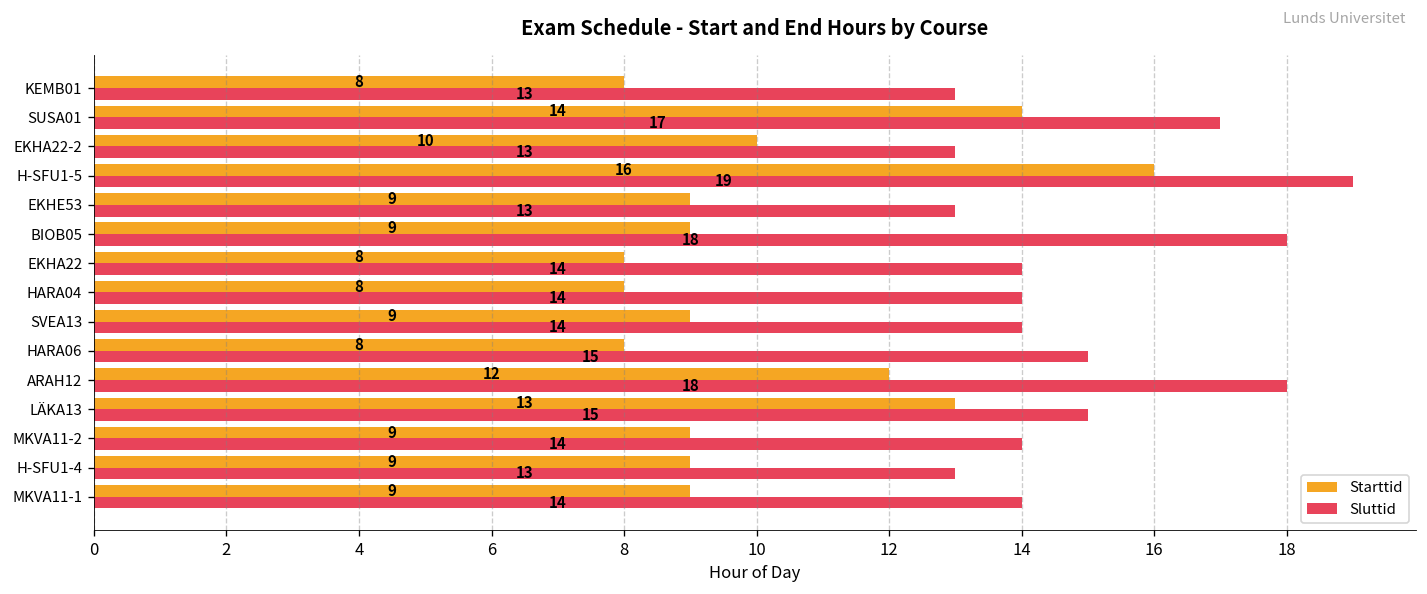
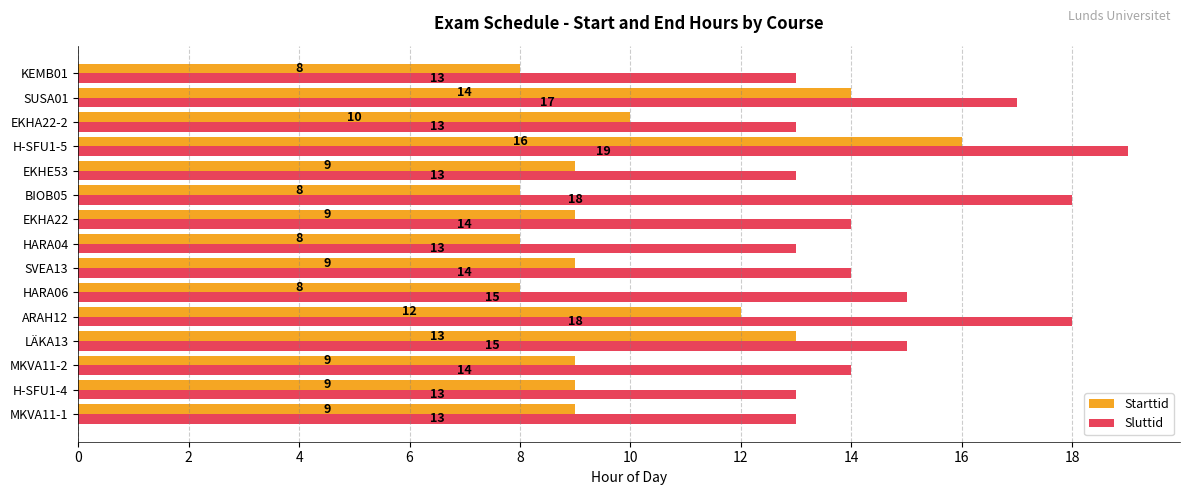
  {
    "Starttid": {
      "KEMB01": 8,
      "SUSA01": 14,
      "EKHA22-2": 10,
      "H-SFU1-5": 16,
      "EKHE53": 9,
-     "BIOB05": 9,
-     "EKHA22": 8,
+     "BIOB05": 8,
+     "EKHA22": 9,
      "HARA04": 8,
      "SVEA13": 9,
      "HARA06": 8,
      "ARAH12": 12,
      "LÄKA13": 13,
      "MKVA11-2": 9,
      "H-SFU1-4": 9,
      "MKVA11-1": 9
    },
    "Sluttid": {
      "KEMB01": 13,
      "SUSA01": 17,
      "EKHA22-2": 13,
      "H-SFU1-5": 19,
      "EKHE53": 13,
      "BIOB05": 18,
      "EKHA22": 14,
-     "HARA04": 14,
+     "HARA04": 13,
      "SVEA13": 14,
      "HARA06": 15,
      "ARAH12": 18,
      "LÄKA13": 15,
      "MKVA11-2": 14,
      "H-SFU1-4": 13,
-     "MKVA11-1": 14
+     "MKVA11-1": 13
    }
  }
